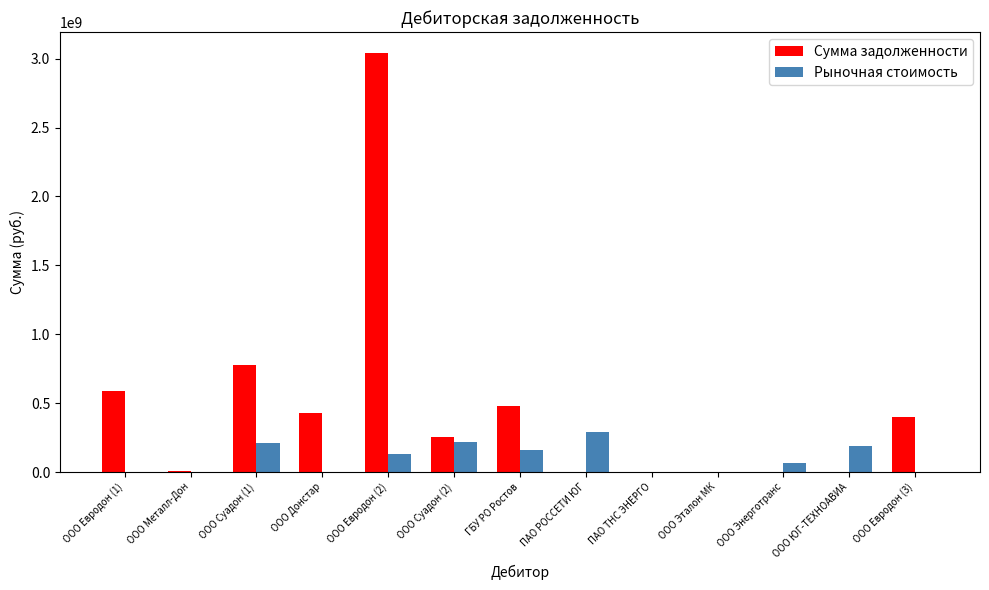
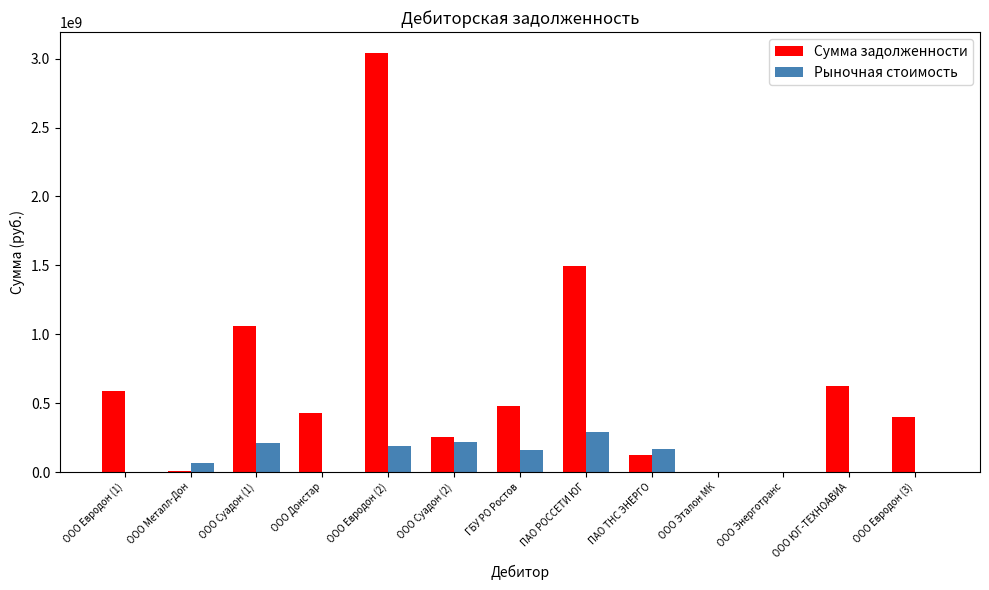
  {
    "Сумма задолженности": {
      "ООО Евродон (1)": 590000000,
-     "ООО Суадон (1)": 780000000,
+     "ООО Суадон (1)": 1060000000,
      "ООО Донстар": 430000000,
      "ООО Евродон (2)": 3040000000,
      "ООО Суадон (2)": 250000000,
      "ГБУ РО Ростов": 480000000,
-     "ПАО РОССЕТИ ЮГ": 0,
-     "ПАО ТНС ЭНЕРГО": 0,
-     "ООО ЮГ-ТЕХНОАВИА": 0,
+     "ПАО РОССЕТИ ЮГ": 1500000000,
+     "ПАО ТНС ЭНЕРГО": 120000000,
+     "ООО ЮГ-ТЕХНОАВИА": 630000000,
      "ООО Евродон (3)": 400000000
    },
    "Рыночная стоимость": {
-     "ООО Металл-Дон": 0,
+     "ООО Металл-Дон": 60000000,
      "ООО Суадон (1)": 210000000,
-     "ООО Евродон (2)": 130000000,
+     "ООО Евродон (2)": 190000000,
      "ООО Суадон (2)": 220000000,
      "ГБУ РО Ростов": 160000000,
      "ПАО РОССЕТИ ЮГ": 290000000,
-     "ПАО ТНС ЭНЕРГО": 0,
-     "ООО Энерготранс": 70000000,
-     "ООО ЮГ-ТЕХНОАВИА": 190000000
+     "ПАО ТНС ЭНЕРГО": 170000000,
+     "ООО Энерготранс": 0,
+     "ООО ЮГ-ТЕХНОАВИА": 0
    }
  }
